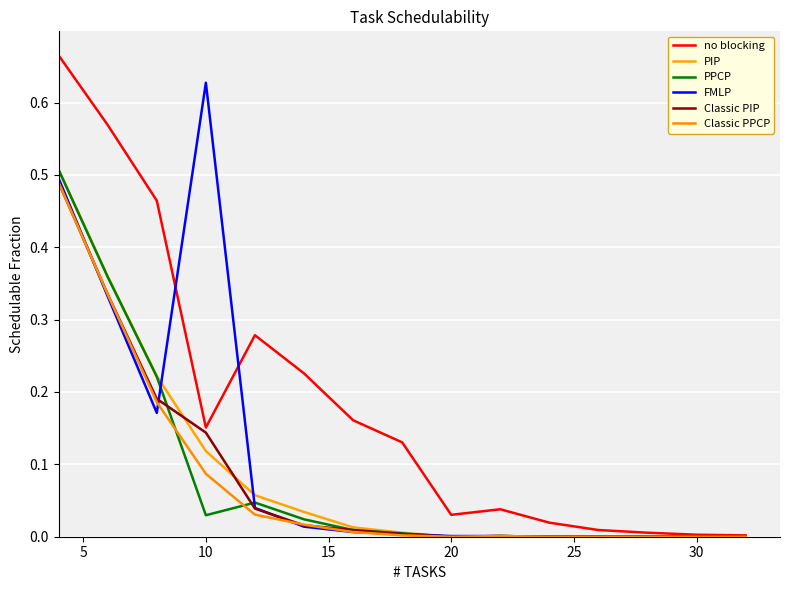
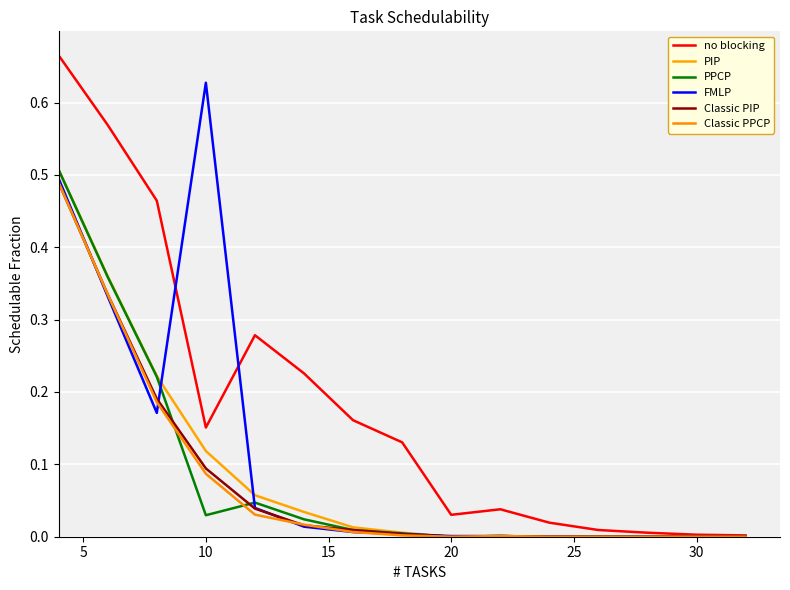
  {
    "no blocking": {
      "10": 0.15,
      "20": 0.03
    },
    "PPCP": {
      "10": 0.03
    },
    "FMLP": {
      "10": 0.63
    },
    "Classic PIP": {
-     "10": 0.14
+     "10": 0.09
    }
  }
